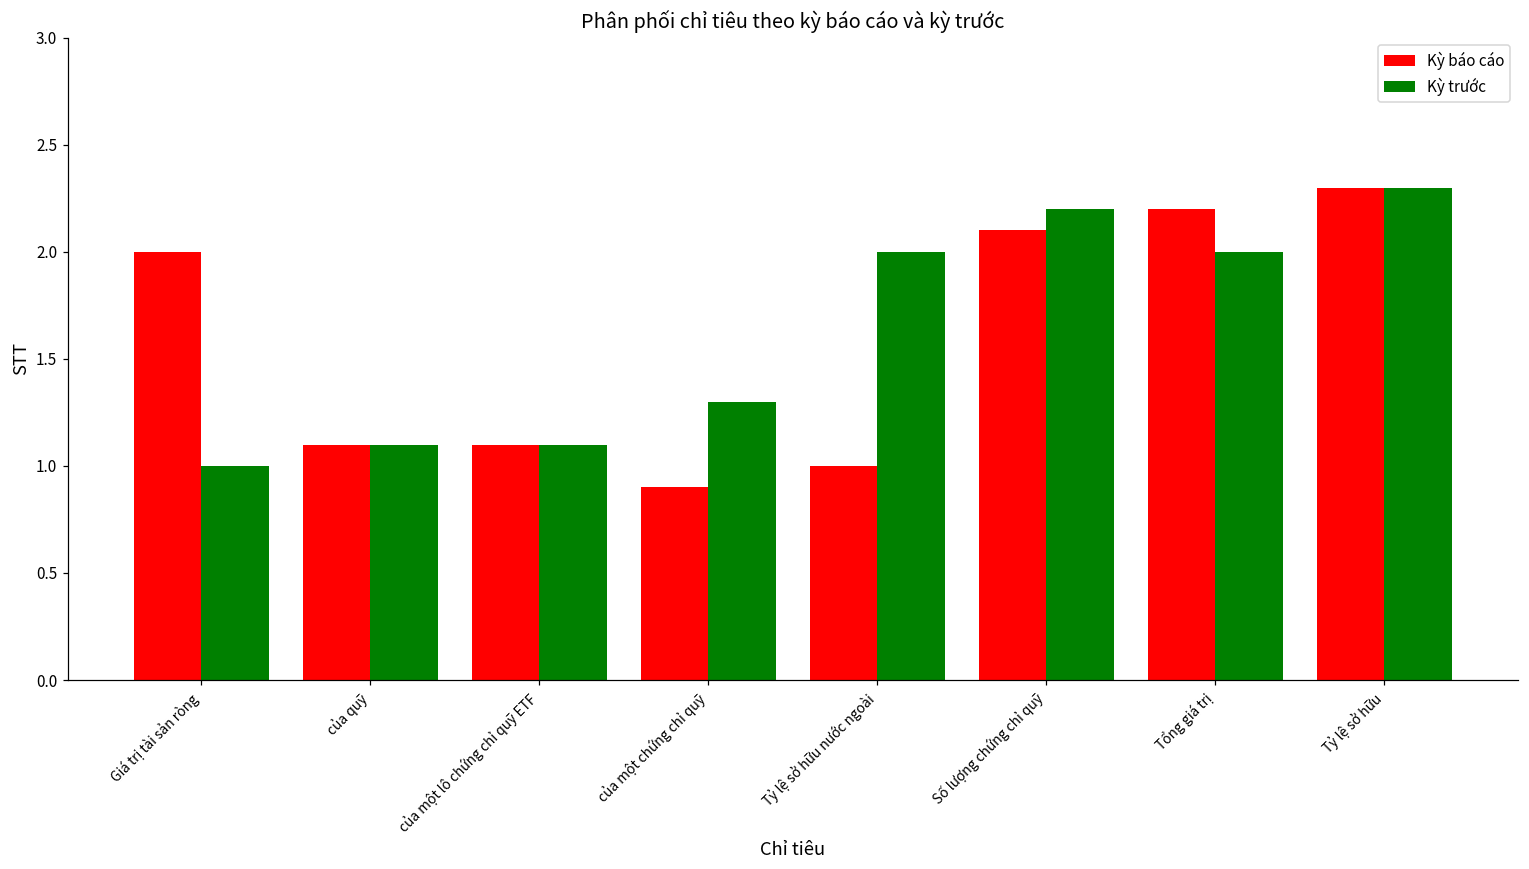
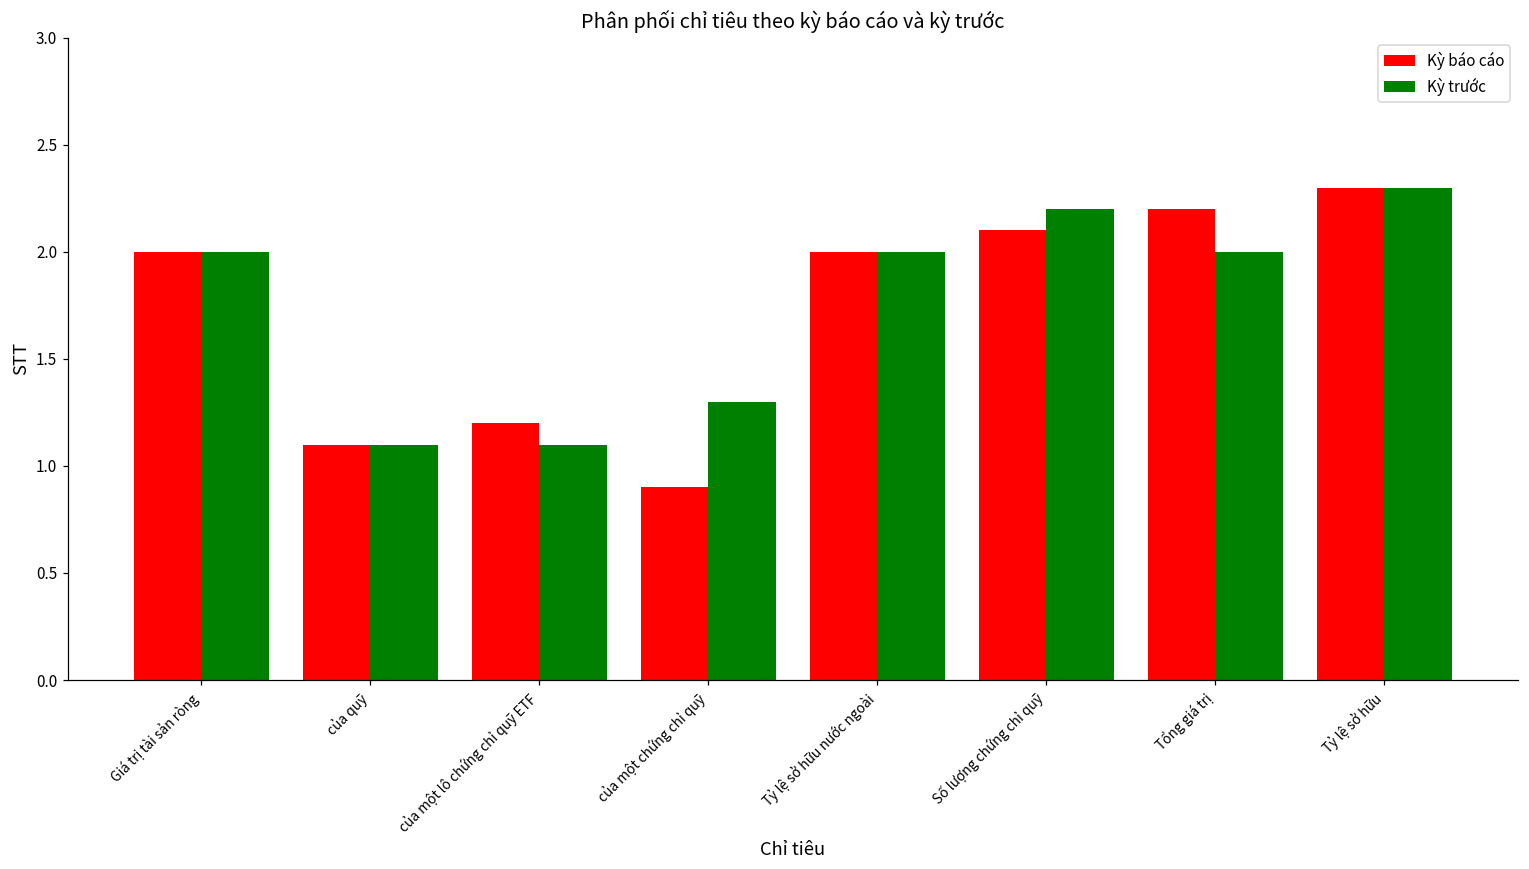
  {
    "Kỳ báo cáo": {
      "Giá trị tài sản ròng": 2.0,
      "của quỹ": 1.1,
-     "của một lô chứng chỉ quỹ ETF": 1.1,
+     "của một lô chứng chỉ quỹ ETF": 1.2,
      "của một chứng chỉ quỹ": 0.9,
-     "Tỷ lệ sở hữu nước ngoài": 1,
+     "Tỷ lệ sở hữu nước ngoài": 2,
      "Số lượng chứng chỉ quỹ": 2.1,
      "Tổng giá trị": 2.2,
      "Tỷ lệ sở hữu": 2.3
    },
    "Kỳ trước": {
-     "Giá trị tài sản ròng": 1,
+     "Giá trị tài sản ròng": 2,
      "của quỹ": 1.10,
      "của một lô chứng chỉ quỹ ETF": 1.10,
      "của một chứng chỉ quỹ": 1.30,
      "Tỷ lệ sở hữu nước ngoài": 2,
      "Số lượng chứng chỉ quỹ": 2.20,
      "Tổng giá trị": 2,
      "Tỷ lệ sở hữu": 2.30
    }
  }
